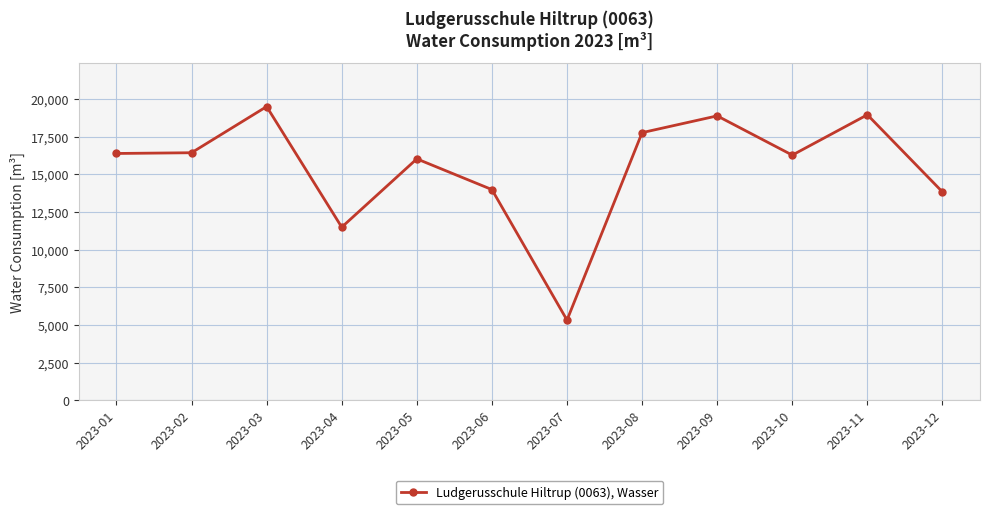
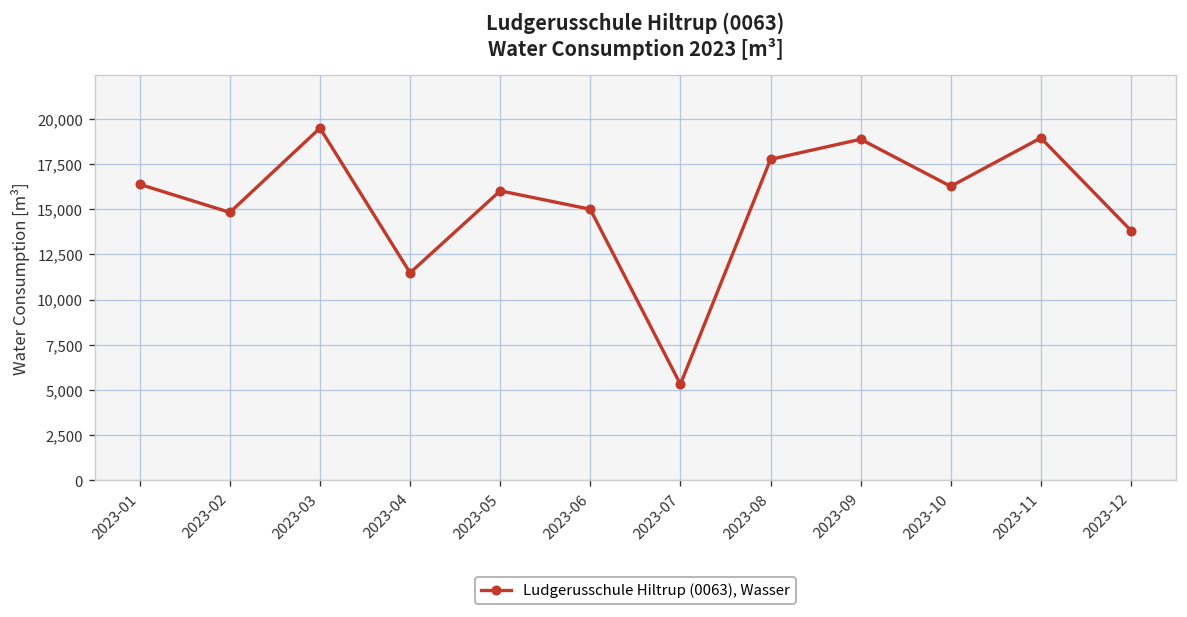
  {
    "2023-01": "16,400",
-   "2023-02": "16,400",
+   "2023-02": "14,800",
    "2023-03": "19,500",
    "2023-04": "11,500",
    "2023-05": "16,000",
-   "2023-06": "14,000",
+   "2023-06": "15,000",
    "2023-07": "5,300",
    "2023-08": "17,800",
    "2023-09": "18,900",
    "2023-10": "16,300",
    "2023-11": "18,900",
    "2023-12": "13,800"
  }
